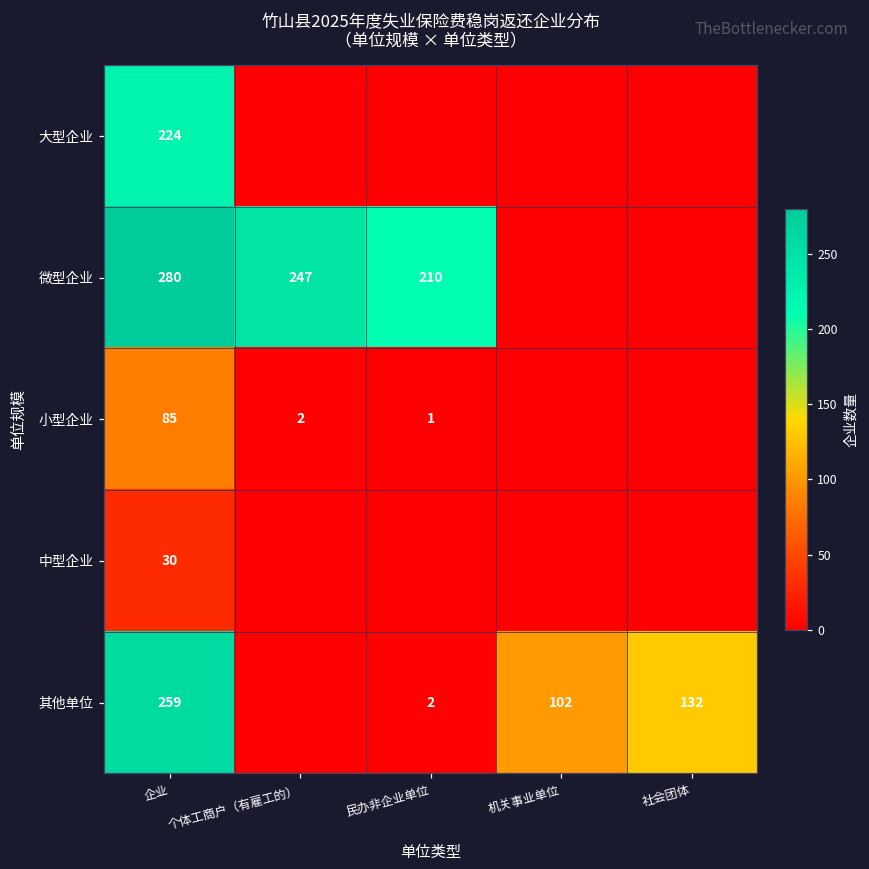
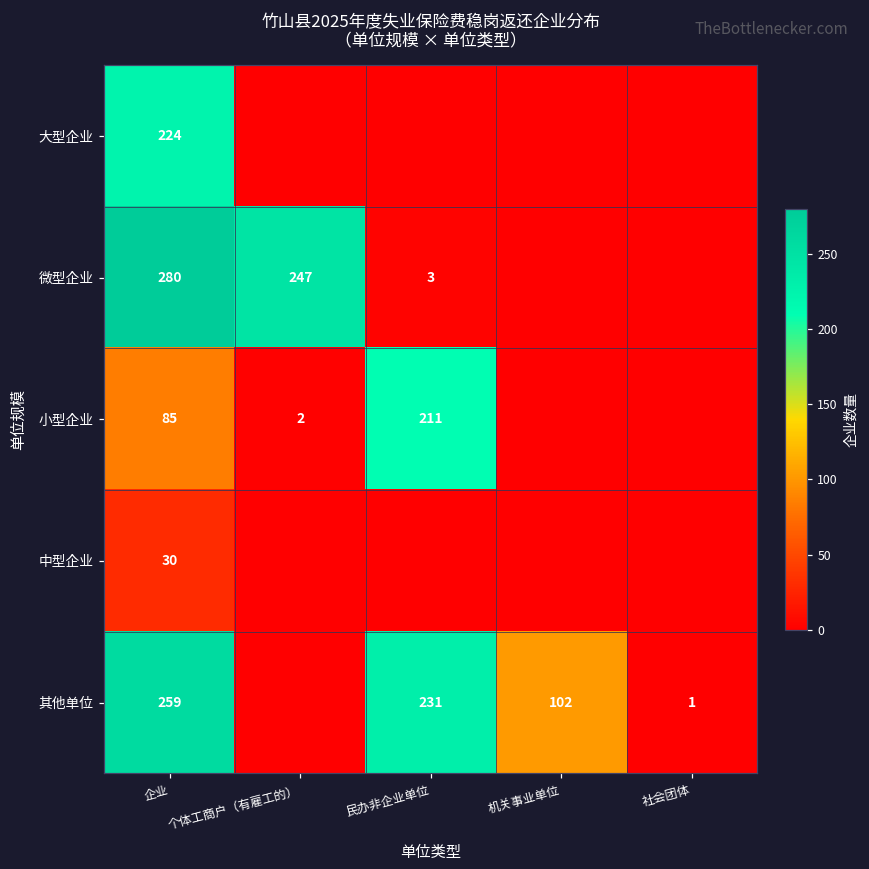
  {
    "大型企业": {
      "企业": 224
    },
    "微型企业": {
      "企业": 280,
      "个体工商户（有雇工的）": 247,
-     "民办非企业单位": 210
+     "民办非企业单位": 3
    },
    "小型企业": {
      "企业": 85,
      "个体工商户（有雇工的）": 2,
-     "民办非企业单位": 1
+     "民办非企业单位": 211
    },
    "中型企业": {
      "企业": 30
    },
    "其他单位": {
      "企业": 259,
-     "民办非企业单位": 2,
+     "民办非企业单位": 231,
      "机关事业单位": 102,
-     "社会团体": 132
+     "社会团体": 1
    }
  }
